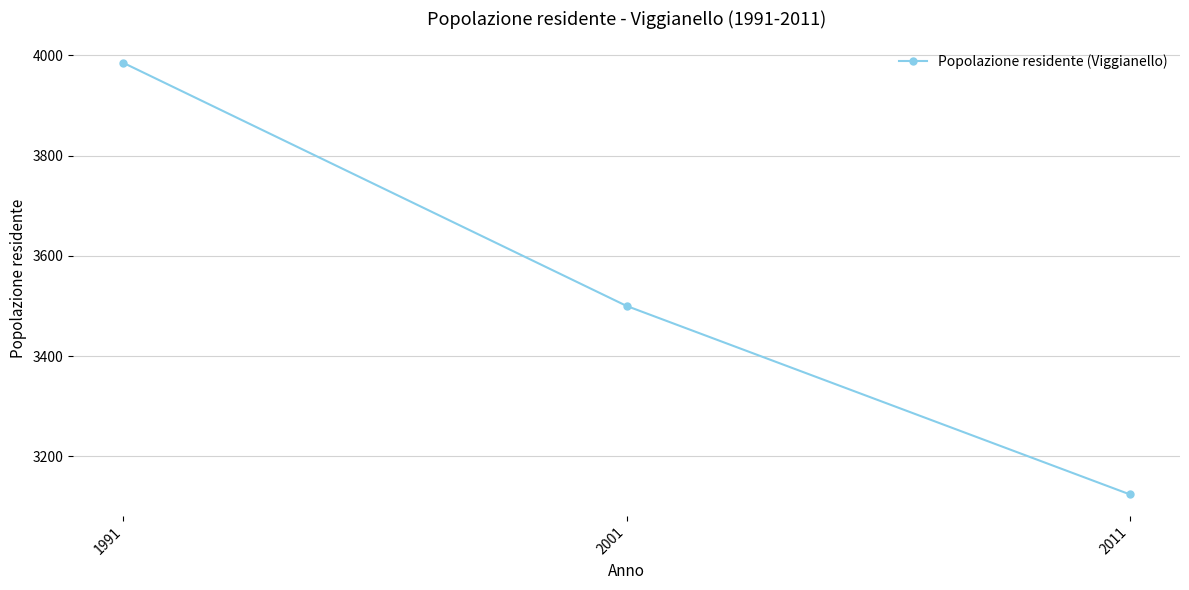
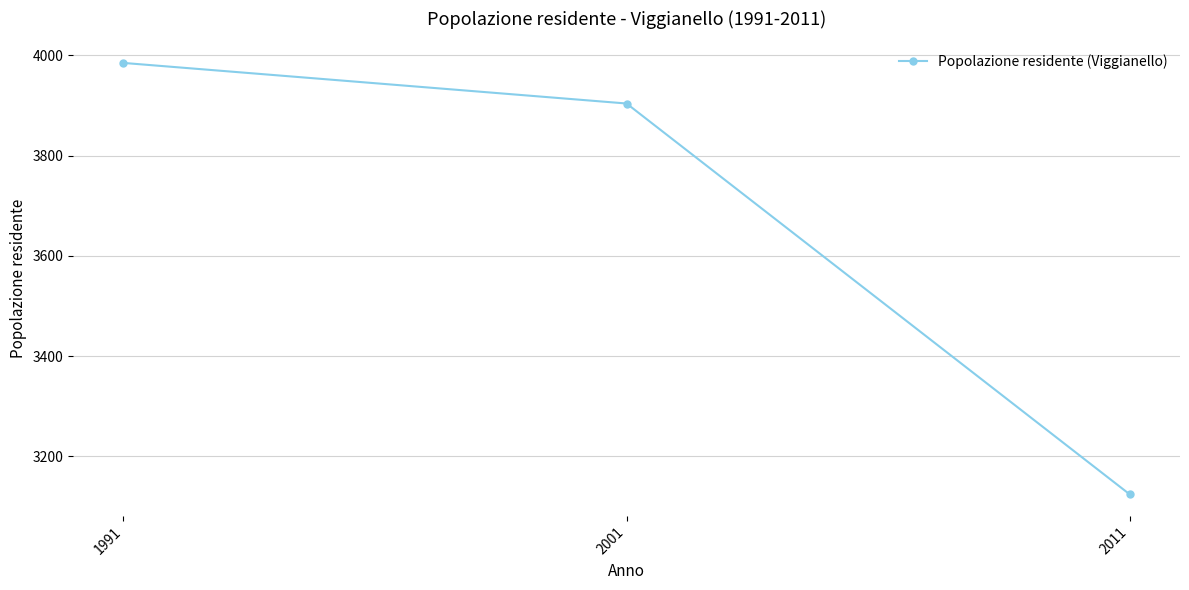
  {
    "1991": 3990,
-   "2001": 3500,
+   "2001": 3900,
    "2011": 3120
  }
